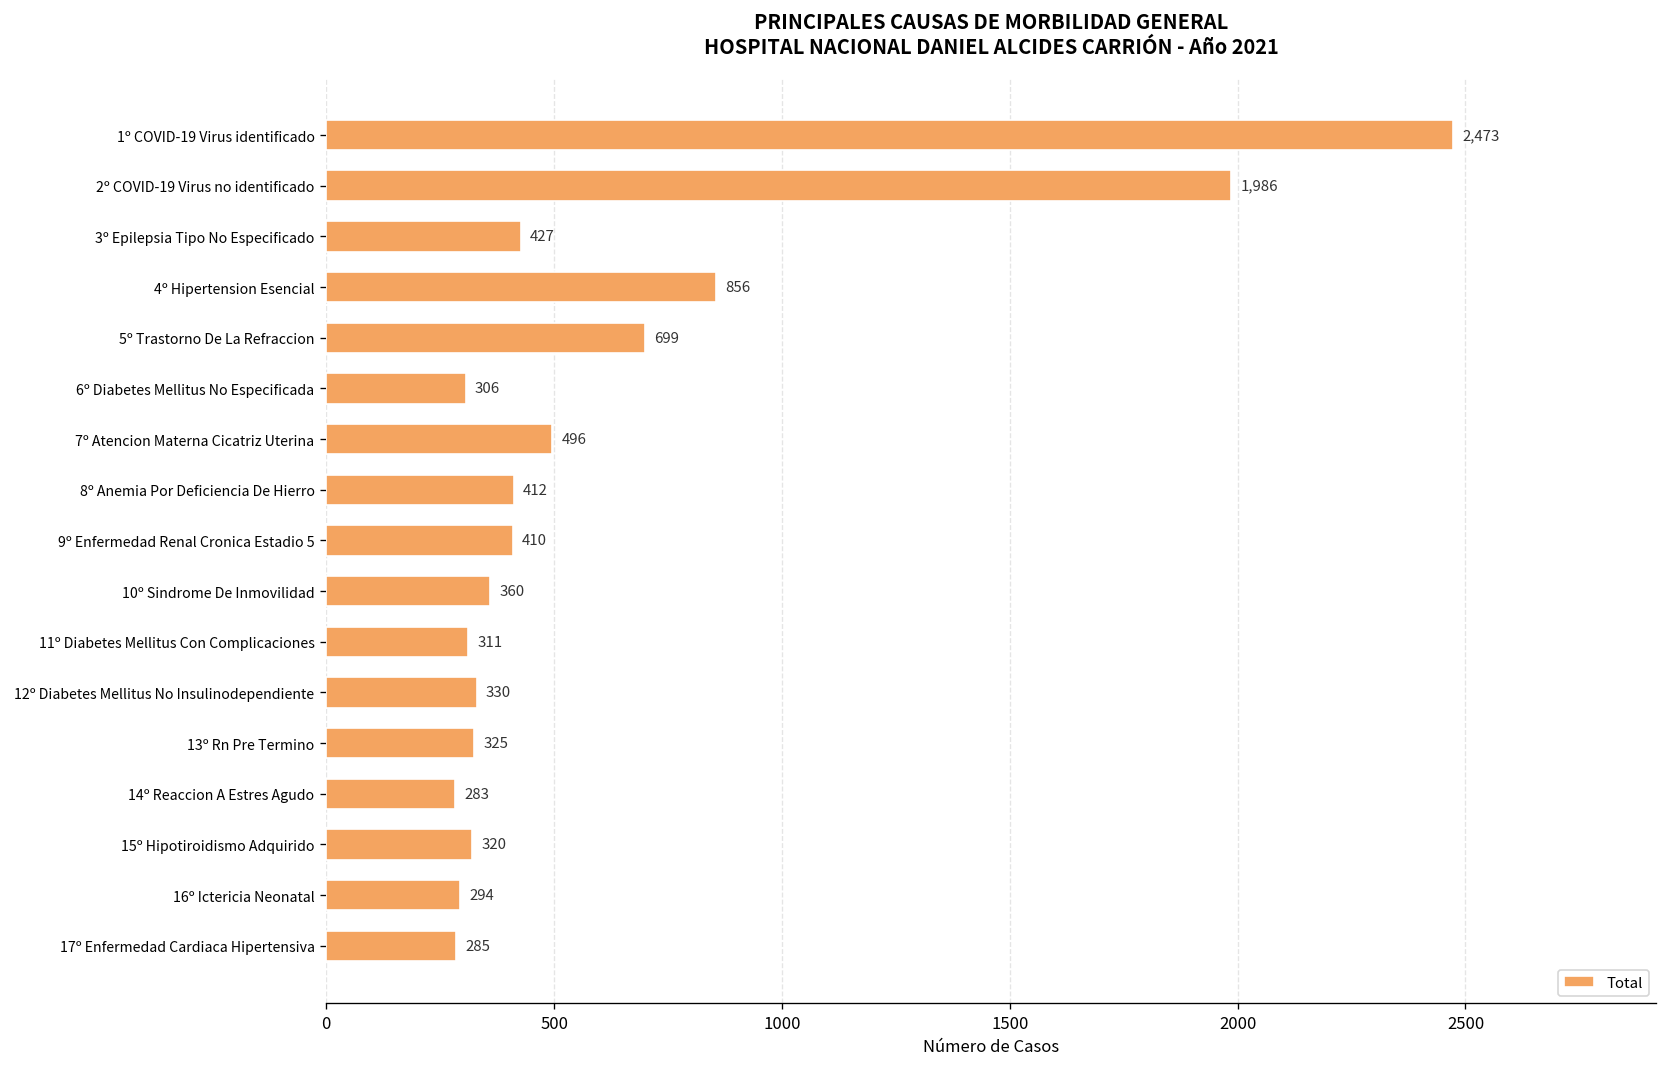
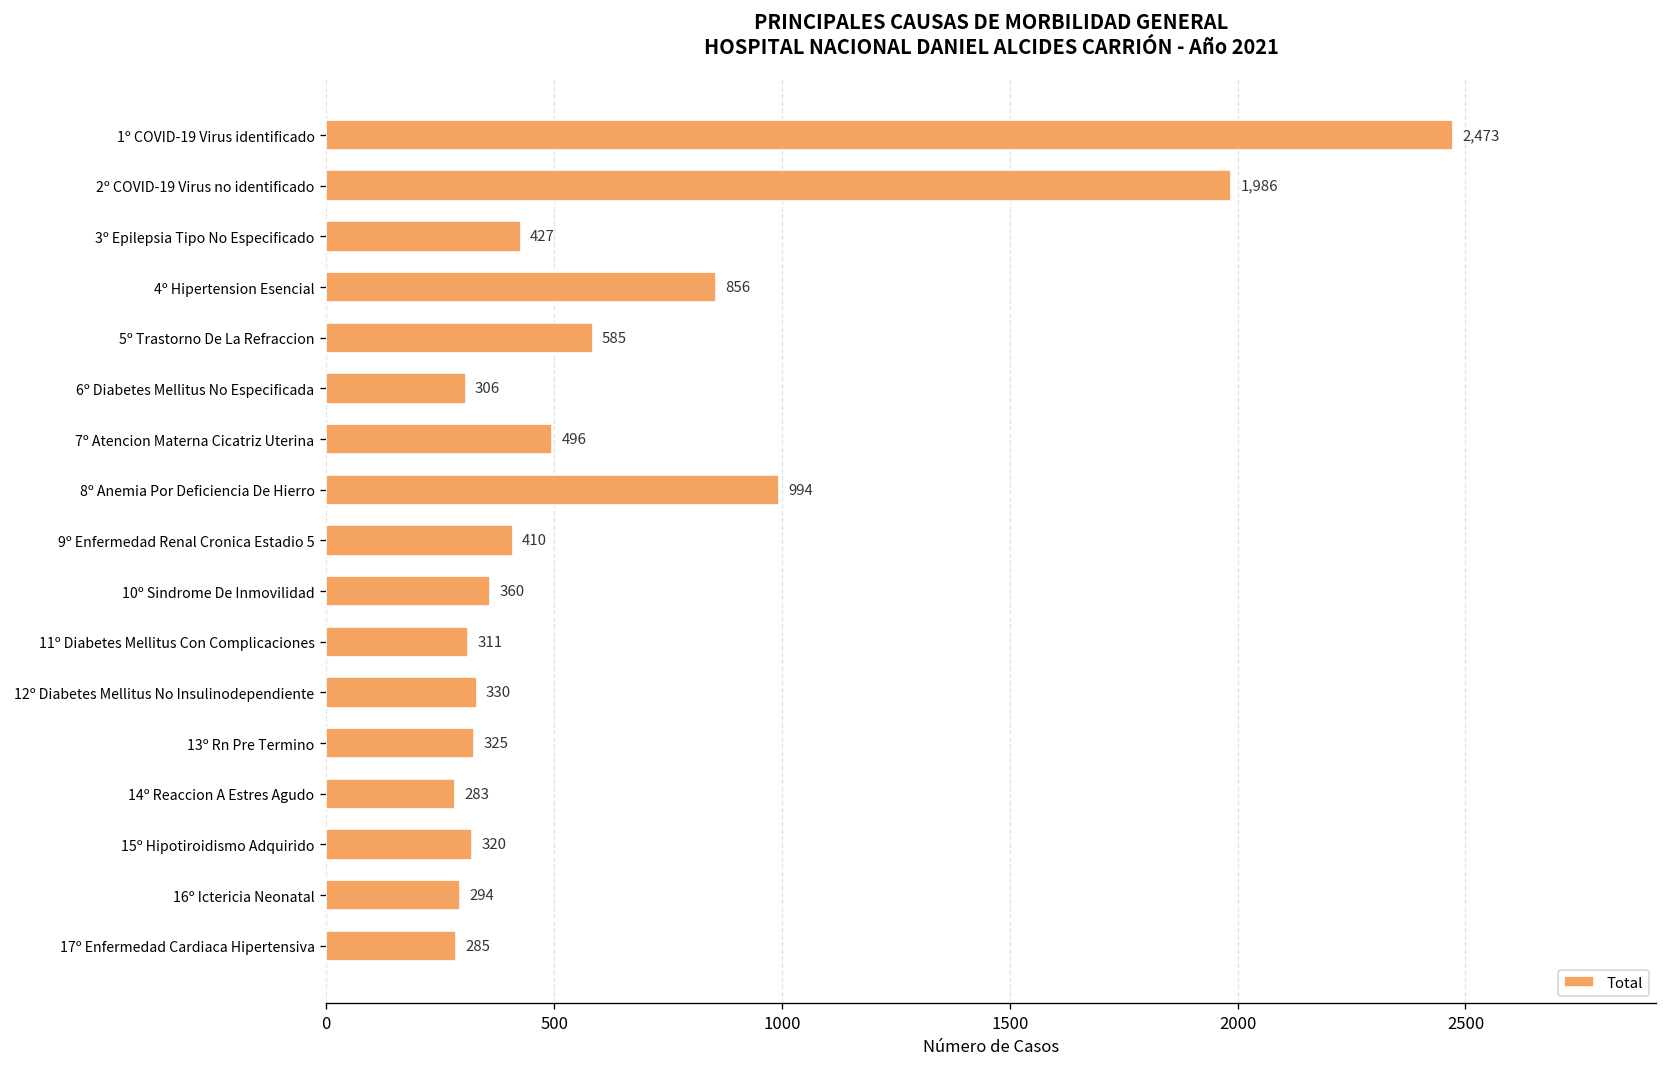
  {
    "1º COVID-19 Virus identificado": "2,473",
    "2º COVID-19 Virus no identificado": "1,986",
    "3º Epilepsia Tipo No Especificado": "427",
    "4º Hipertension Esencial": "856",
-   "5º Trastorno De La Refraccion": "699",
+   "5º Trastorno De La Refraccion": "585",
    "6º Diabetes Mellitus No Especificada": "306",
    "7º Atencion Materna Cicatriz Uterina": "496",
-   "8º Anemia Por Deficiencia De Hierro": "412",
+   "8º Anemia Por Deficiencia De Hierro": "994",
    "9º Enfermedad Renal Cronica Estadio 5": "410",
    "10º Sindrome De Inmovilidad": "360",
    "11º Diabetes Mellitus Con Complicaciones": "311",
    "12º Diabetes Mellitus No Insulinodependiente": "330",
    "13º Rn Pre Termino": "325",
    "14º Reaccion A Estres Agudo": "283",
    "15º Hipotiroidismo Adquirido": "320",
    "16º Ictericia Neonatal": "294",
    "17º Enfermedad Cardiaca Hipertensiva": "285"
  }
